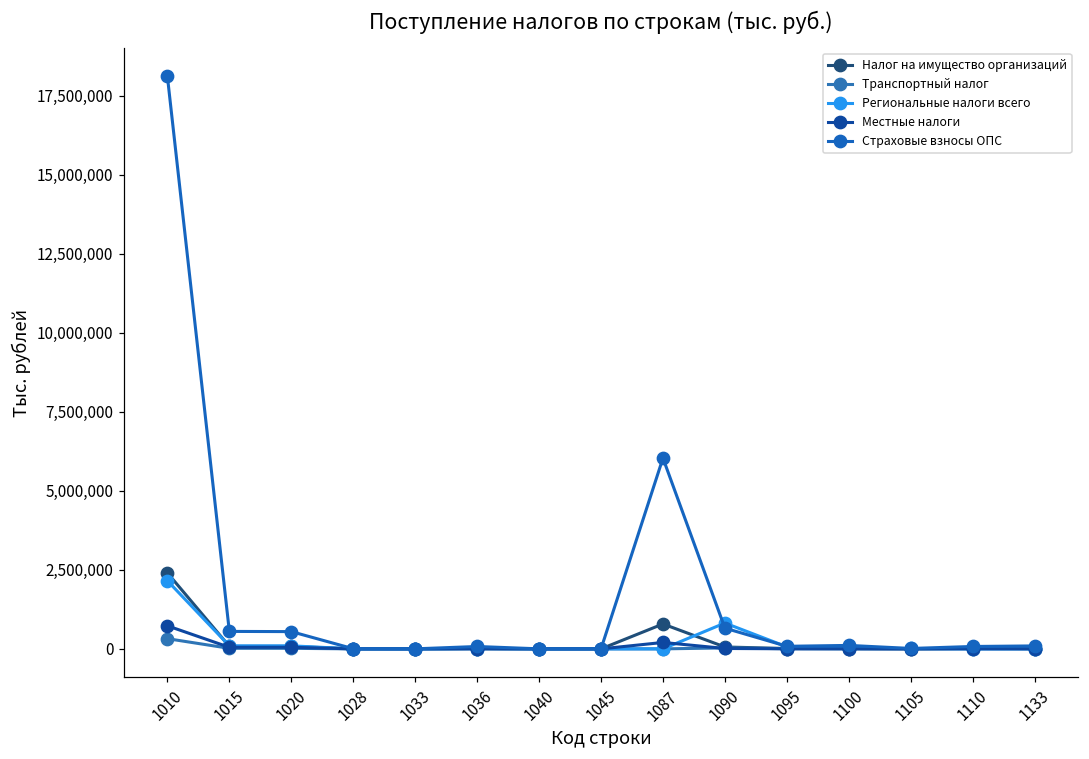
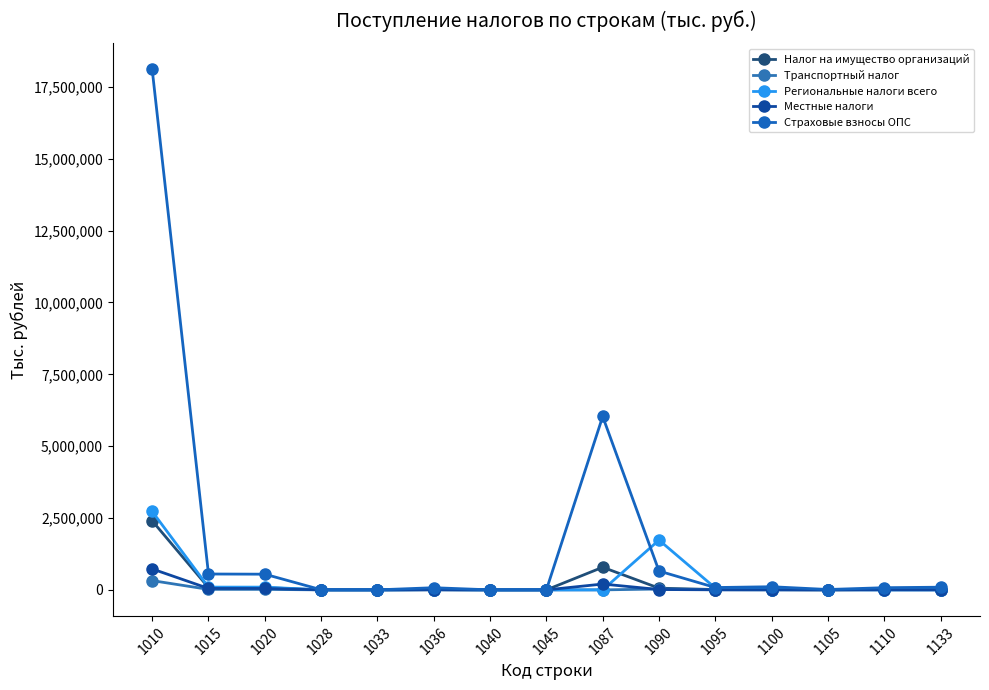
  {
    "Региональные налоги всего": {
-     "1010": "2,200,000",
-     "1090": "800,000"
+     "1010": "2,700,000",
+     "1090": "1,700,000"
    }
  }
